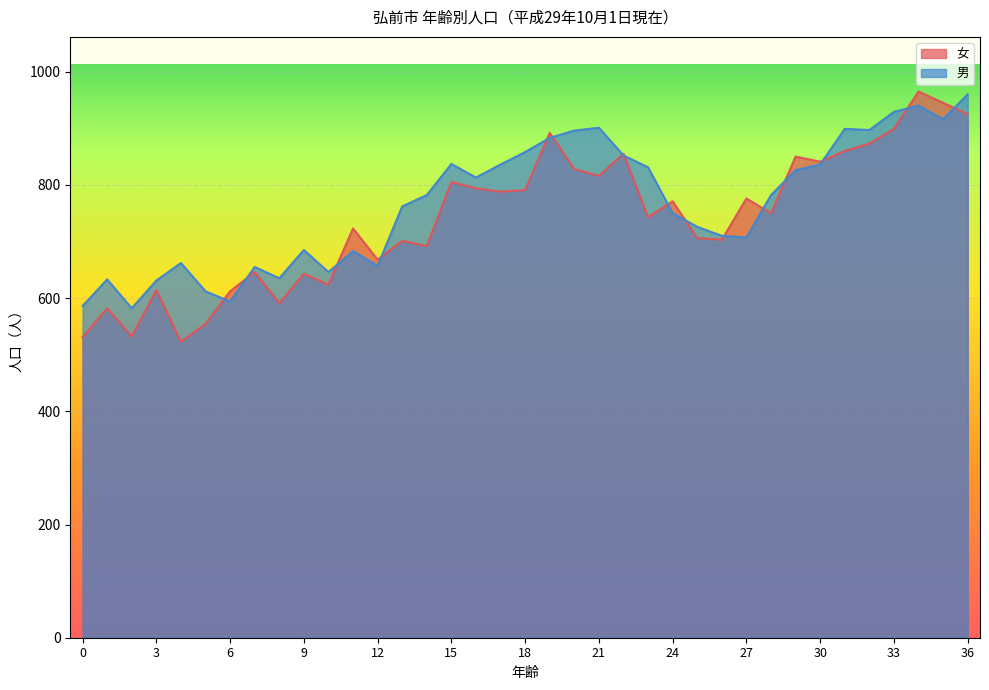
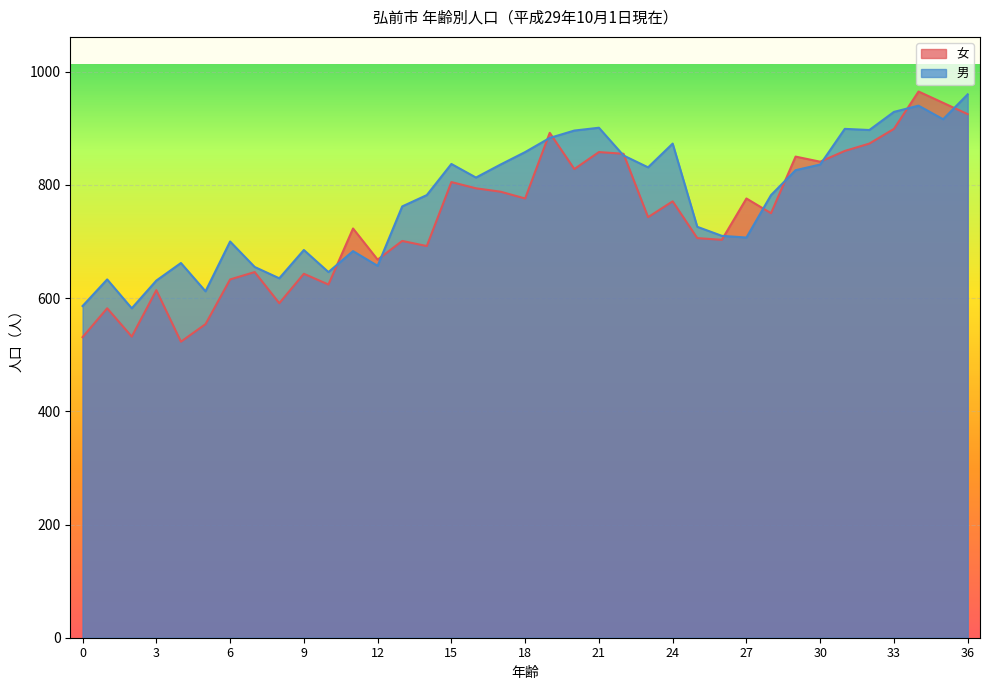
  {
    "女": {
      "0": 530,
      "3": 610,
-     "6": 610,
+     "6": 630,
      "9": 640,
      "12": 670,
      "15": 810,
-     "18": 790,
-     "21": 820,
+     "18": 780,
+     "21": 860,
      "24": 770,
      "27": 780,
      "30": 840,
      "33": 900,
      "36": 930
    },
    "男": {
      "0": 590,
      "3": 630,
-     "6": 590,
+     "6": 700,
      "9": 690,
      "12": 660,
      "15": 840,
      "18": 860,
      "21": 900,
-     "24": 750,
+     "24": 870,
      "27": 710,
      "30": 840,
      "33": 930,
      "36": 960
    }
  }
